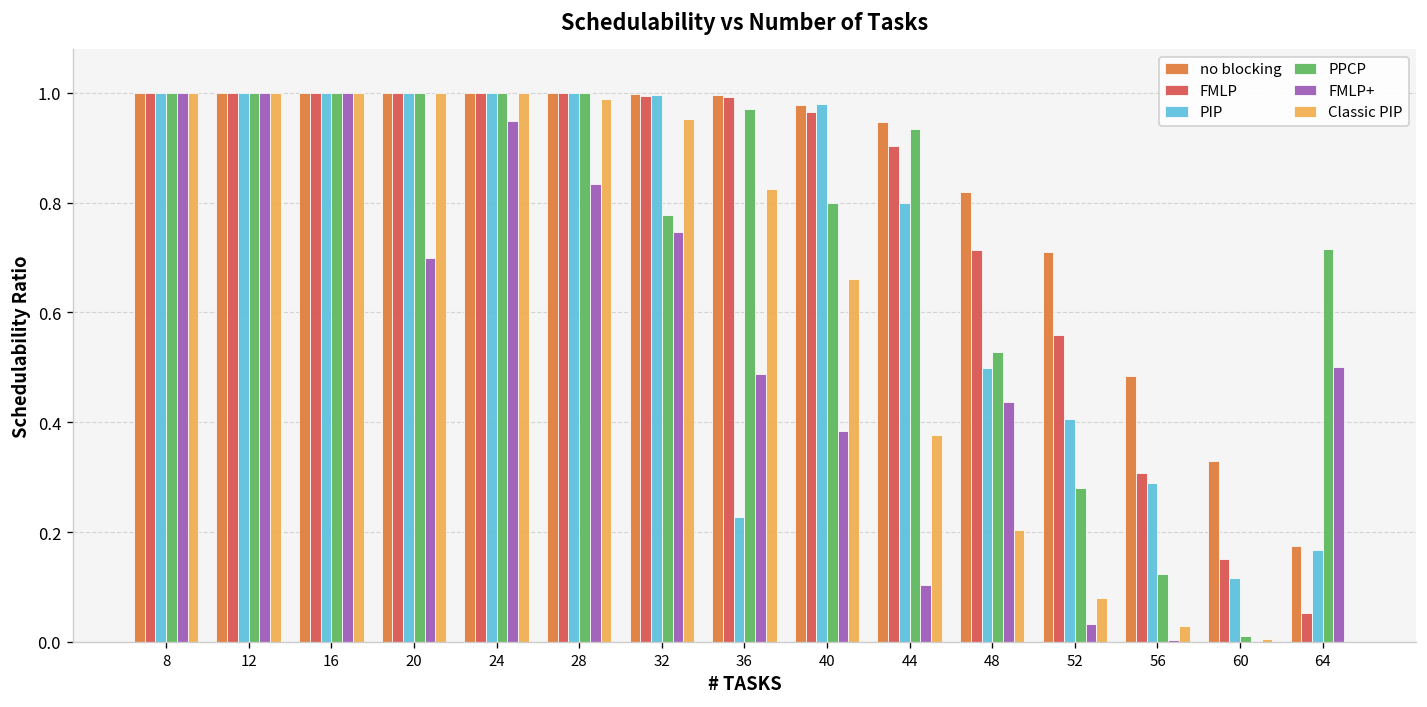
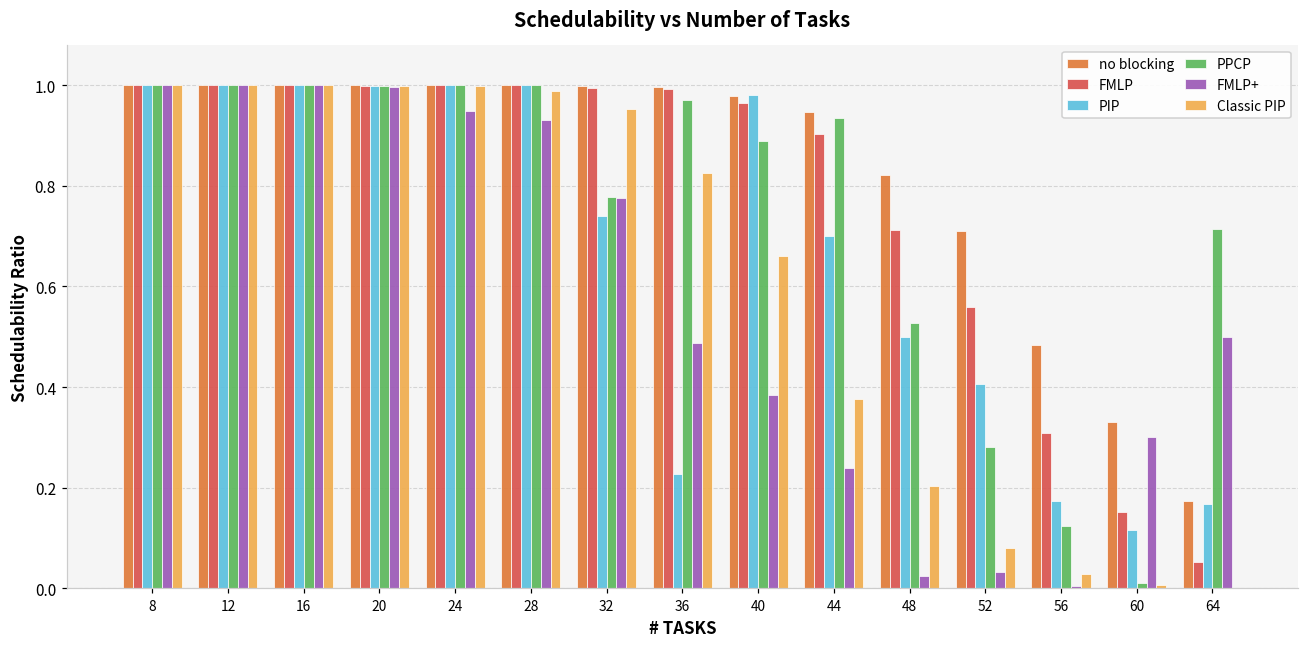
  {
    "PIP": {
      "8": 1.00,
      "12": 1.00,
      "16": 1.00,
      "20": 1.00,
      "24": 1.00,
      "28": 1.00,
-     "32": 1.00,
+     "32": 0.74,
      "36": 0.23,
      "40": 0.98,
-     "44": 0.8,
+     "44": 0.7,
      "48": 0.50,
      "52": 0.41,
-     "56": 0.29,
+     "56": 0.17,
      "60": 0.12,
      "64": 0.17
    },
    "PPCP": {
      "8": 1.00,
      "12": 1.00,
      "16": 1.00,
      "20": 1.00,
      "24": 1.00,
      "28": 1.00,
      "32": 0.78,
      "36": 0.97,
-     "40": 0.80,
+     "40": 0.89,
      "44": 0.94,
      "48": 0.53,
      "52": 0.28,
      "56": 0.12,
      "60": 0.01,
      "64": 0.71
    },
    "FMLP+": {
      "8": 1.00,
      "12": 1.00,
      "16": 1.00,
-     "20": 0.70,
+     "20": 1.00,
      "24": 0.95,
-     "28": 0.83,
-     "32": 0.75,
+     "28": 0.93,
+     "32": 0.78,
      "36": 0.49,
      "40": 0.38,
-     "44": 0.10,
-     "48": 0.44,
+     "44": 0.24,
+     "48": 0.02,
      "52": 0.03,
-     "60": 0.0,
+     "60": 0.3,
      "64": 0.50
    }
  }
